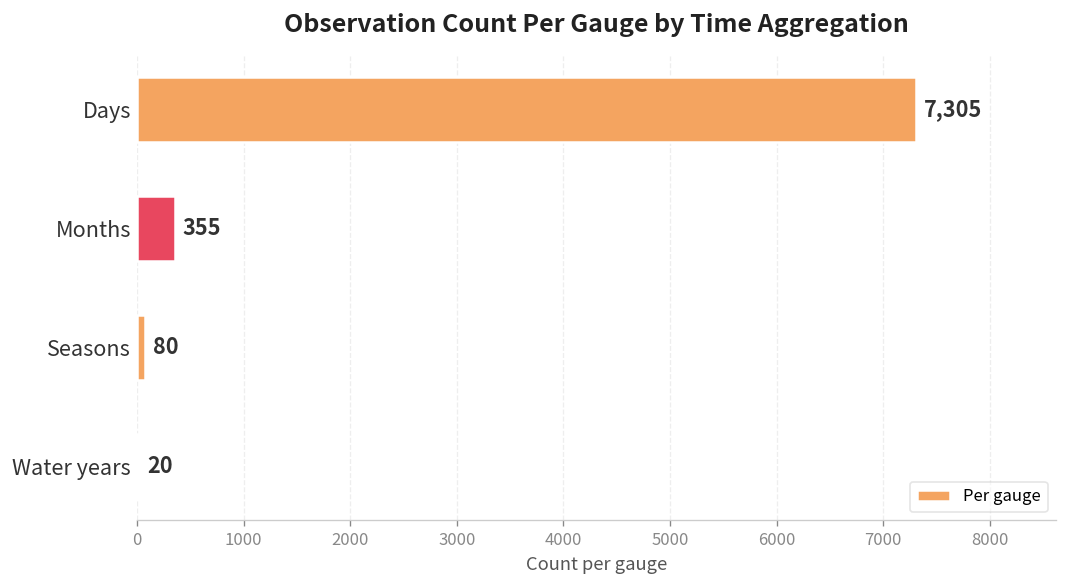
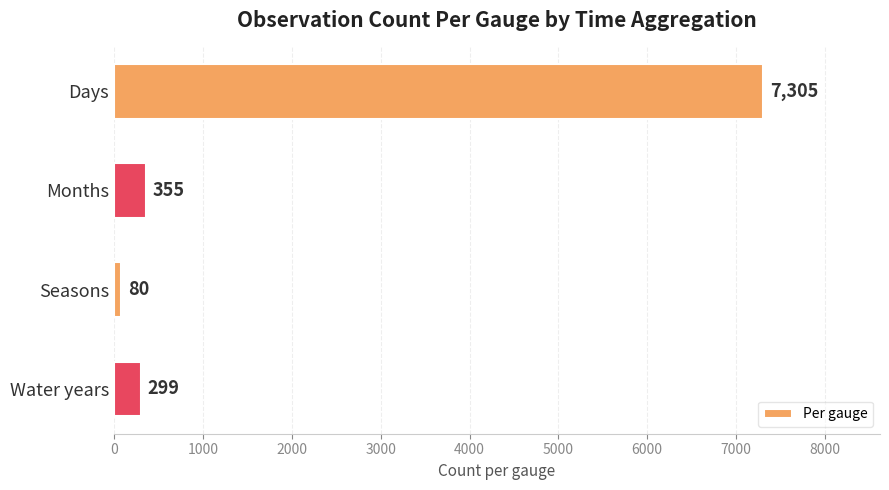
  {
    "Days": "7,305",
    "Months": "355",
    "Seasons": "80",
-   "Water years": "20"
+   "Water years": "299"
  }
